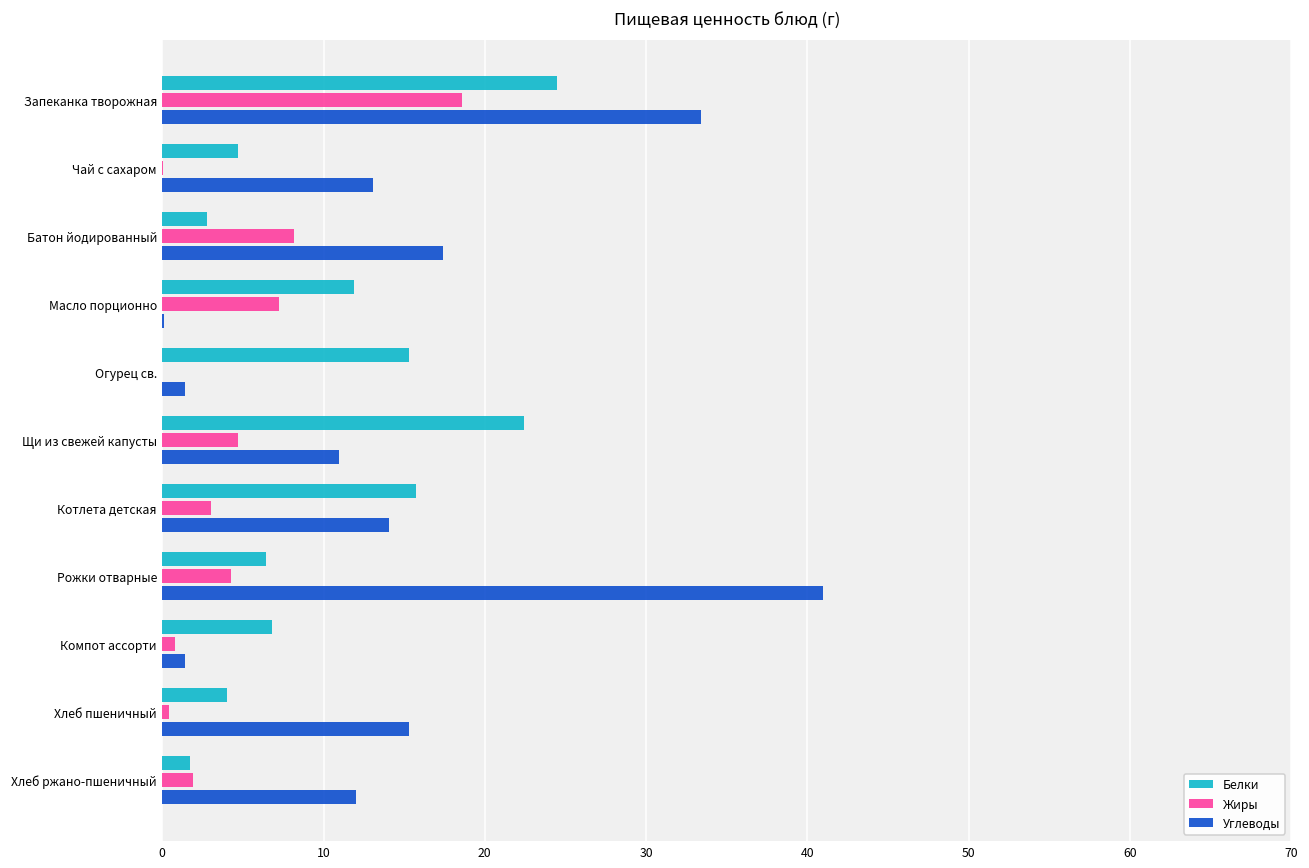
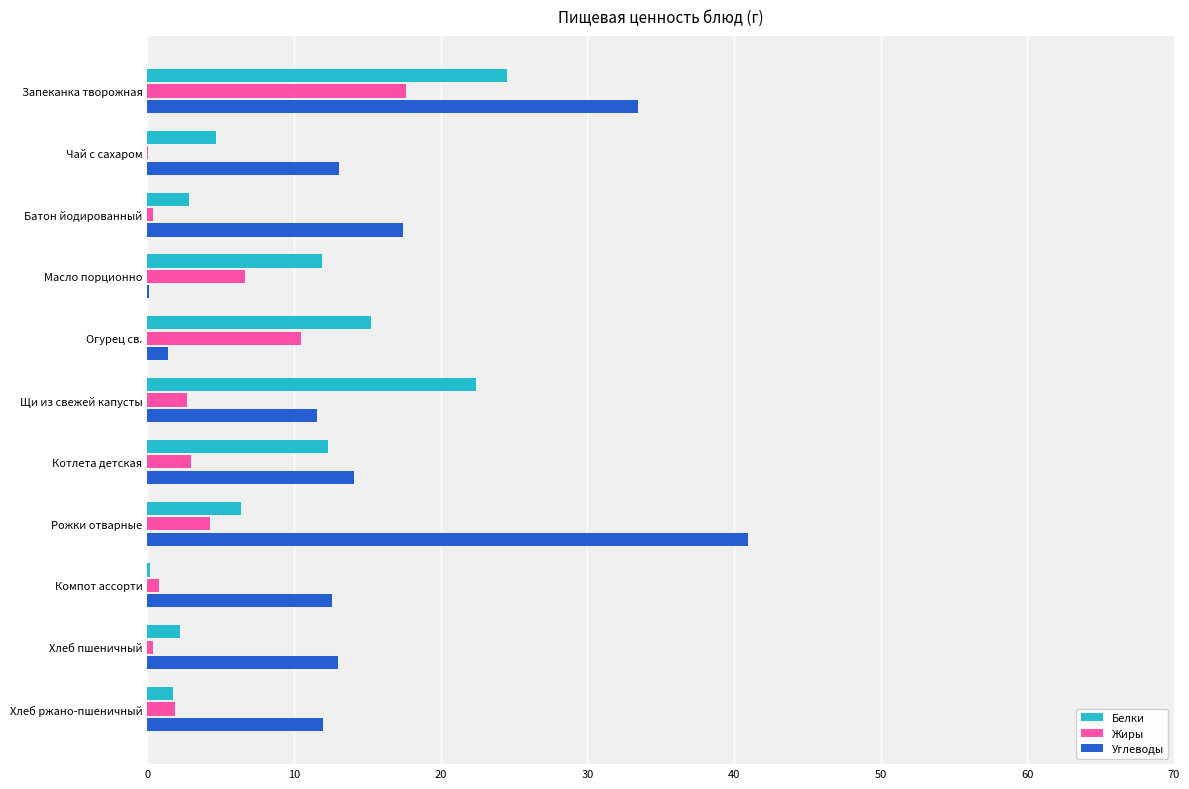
  {
    "Белки": {
      "Запеканка творожная": 24.5,
      "Чай с сахаром": 4.7,
      "Батон йодированный": 2.8,
      "Масло порционно": 11.9,
      "Огурец св.": 15.3,
      "Щи из свежей капусты": 22.4,
-     "Котлета детская": 15.8,
+     "Котлета детская": 12.3,
      "Рожки отварные": 6.4,
-     "Компот ассорти": 6.8,
-     "Хлеб пшеничный": 4.0,
+     "Компот ассорти": 0.2,
+     "Хлеб пшеничный": 2.2,
      "Хлеб ржано-пшеничный": 1.7
    },
    "Жиры": {
-     "Запеканка творожная": 18.6,
-     "Батон йодированный": 8.2,
-     "Масло порционно": 7.3,
-     "Огурец св.": 0.0,
-     "Щи из свежей капусты": 4.7,
+     "Запеканка творожная": 17.6,
+     "Батон йодированный": 0.4,
+     "Масло порционно": 6.6,
+     "Огурец св.": 10.5,
+     "Щи из свежей капусты": 2.7,
      "Котлета детская": 3.0,
      "Рожки отварные": 4.2,
      "Компот ассорти": 0.8,
      "Хлеб пшеничный": 0.4,
      "Хлеб ржано-пшеничный": 1.9
    },
    "Углеводы": {
      "Запеканка творожная": 33.4,
      "Чай с сахаром": 13.0,
      "Батон йодированный": 17.4,
      "Огурец св.": 1.4,
-     "Щи из свежей капусты": 10.9,
+     "Щи из свежей капусты": 11.6,
      "Котлета детская": 14.1,
      "Рожки отварные": 40.9,
-     "Компот ассорти": 1.4,
-     "Хлеб пшеничный": 15.3,
+     "Компот ассорти": 12.6,
+     "Хлеб пшеничный": 13.0,
      "Хлеб ржано-пшеничный": 12.0
    }
  }
